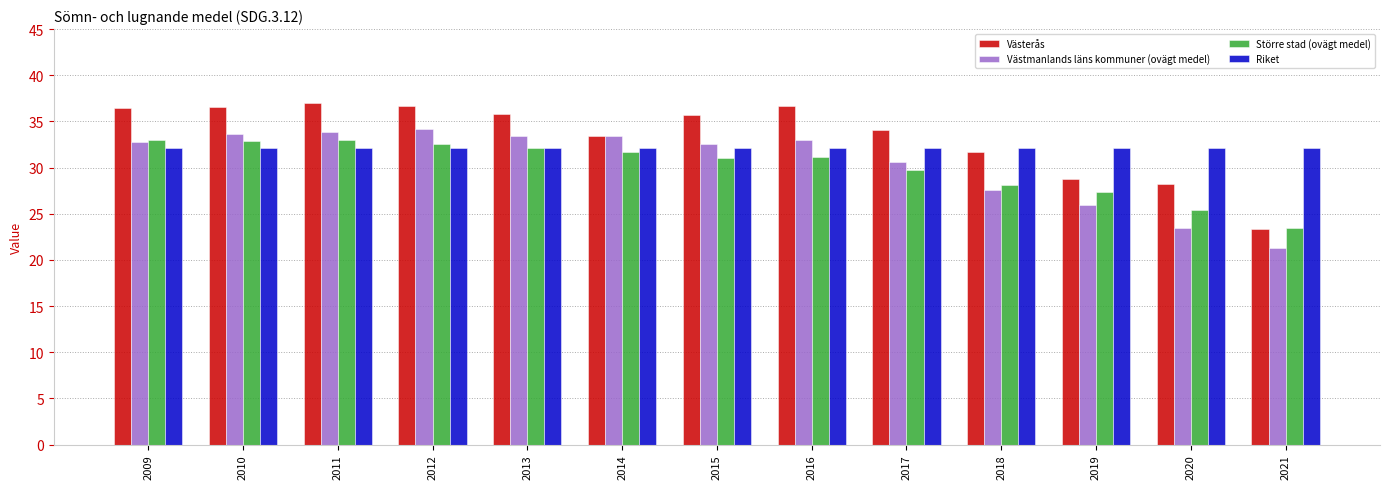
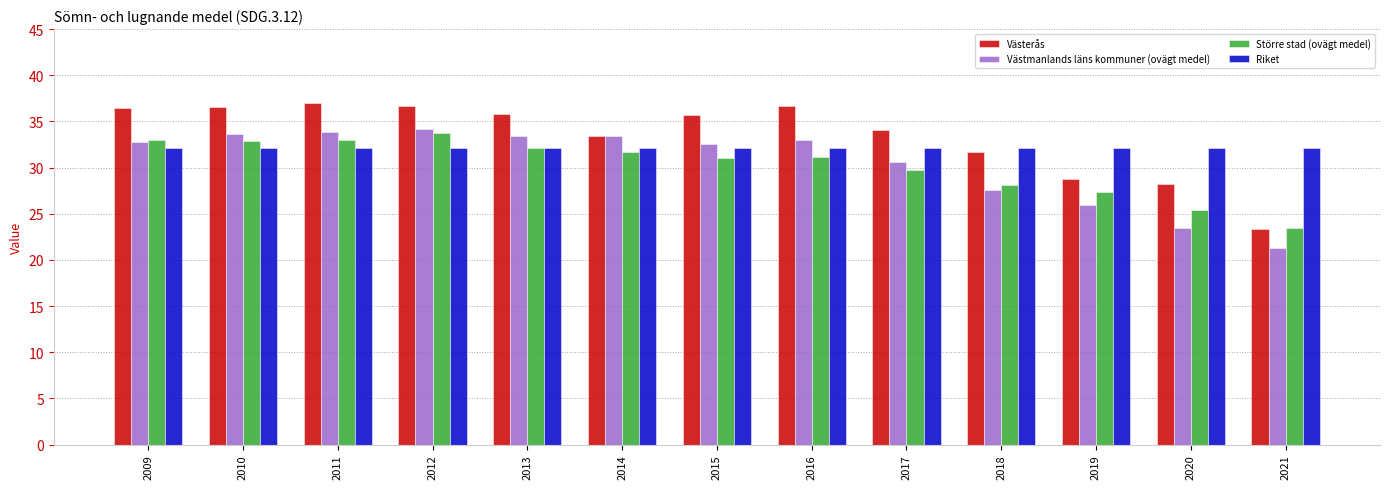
  {
    "Västerås": {
      "2009": 36,
      "2010": 37,
      "2011": 37,
      "2012": 37,
      "2013": 36,
      "2014": 33,
      "2015": 36,
      "2016": 37,
      "2017": 34,
      "2018": 32,
      "2019": 29,
      "2020": 28,
      "2021": 23
    },
    "Västmanlands läns kommuner (ovägt medel)": {
      "2009": 33,
      "2010": 34,
      "2011": 34,
      "2012": 34,
      "2013": 33,
      "2014": 33,
      "2015": 33,
      "2016": 33,
      "2017": 31,
      "2018": 28,
      "2019": 26,
      "2020": 24,
      "2021": 21
    },
    "Större stad (ovägt medel)": {
      "2009": 33,
      "2010": 33,
      "2011": 33,
-     "2012": 33,
+     "2012": 34,
      "2013": 32,
      "2014": 32,
      "2015": 31,
      "2016": 31,
      "2017": 30,
      "2018": 28,
      "2019": 27,
      "2020": 25,
      "2021": 23
    },
    "Riket": {
      "2009": 32,
      "2010": 32,
      "2011": 32,
      "2012": 32,
      "2013": 32,
      "2014": 32,
      "2015": 32,
      "2016": 32,
      "2017": 32,
      "2018": 32,
      "2019": 32,
      "2020": 32,
      "2021": 32
    }
  }
